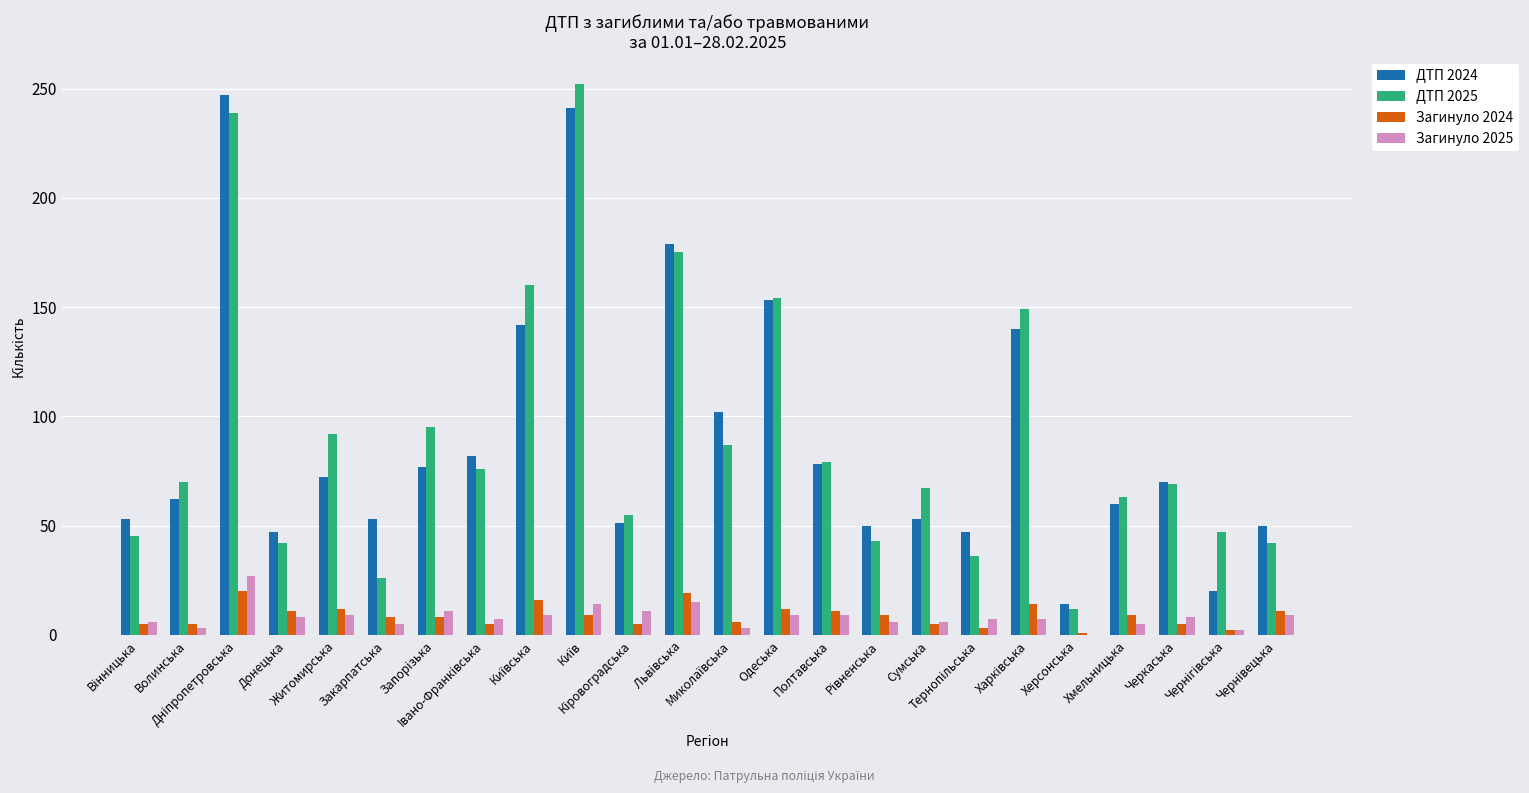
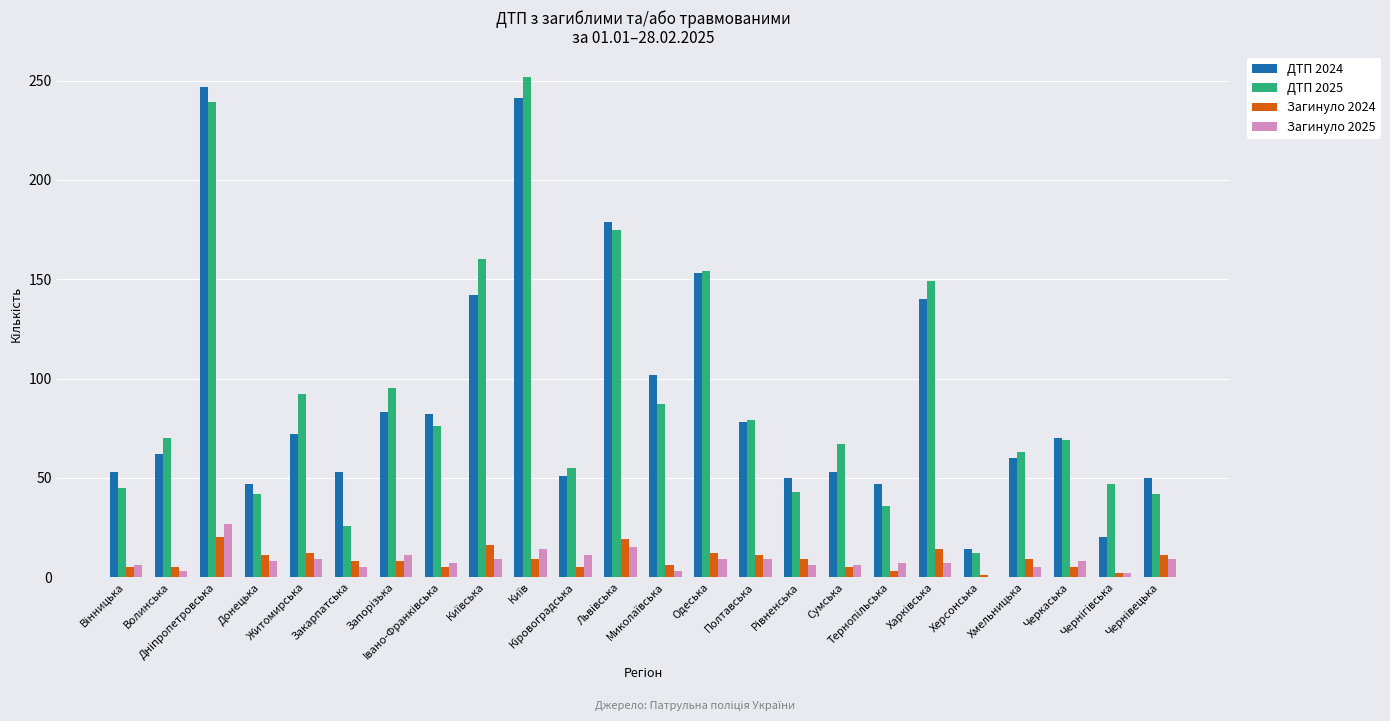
  {
    "ДТП 2024": {
      "Вінницька": 53,
      "Волинська": 62,
      "Дніпропетровська": 247,
      "Донецька": 47,
      "Житомирська": 72,
      "Закарпатська": 53,
-     "Запорізька": 77,
+     "Запорізька": 83,
      "Івано-Франківська": 82,
      "Київська": 142,
      "Київ": 241,
      "Кіровоградська": 51,
      "Львівська": 179,
      "Миколаївська": 102,
      "Одеська": 153,
      "Полтавська": 78,
      "Рівненська": 50,
      "Сумська": 53,
      "Тернопільська": 47,
      "Харківська": 140,
      "Херсонська": 14,
      "Хмельницька": 60,
      "Черкаська": 70,
      "Чернігівська": 20,
      "Чернівецька": 50
    },
    "ДТП 2025": {
      "Вінницька": 45,
      "Волинська": 70,
      "Дніпропетровська": 239,
      "Донецька": 42,
      "Житомирська": 92,
      "Закарпатська": 26,
      "Запорізька": 95,
      "Івано-Франківська": 76,
      "Київська": 160,
      "Київ": 252,
      "Кіровоградська": 55,
      "Львівська": 175,
      "Миколаївська": 87,
      "Одеська": 154,
      "Полтавська": 79,
      "Рівненська": 43,
      "Сумська": 67,
      "Тернопільська": 36,
      "Харківська": 149,
      "Херсонська": 12,
      "Хмельницька": 63,
      "Черкаська": 69,
      "Чернігівська": 47,
      "Чернівецька": 42
    },
    "Загинуло 2024": {
      "Вінницька": 5,
      "Волинська": 5,
      "Дніпропетровська": 20,
      "Донецька": 11,
      "Житомирська": 12,
      "Закарпатська": 8,
      "Запорізька": 8,
      "Івано-Франківська": 5,
      "Київська": 16,
      "Київ": 9,
      "Кіровоградська": 5,
      "Львівська": 19,
      "Миколаївська": 6,
      "Одеська": 12,
      "Полтавська": 11,
      "Рівненська": 9,
      "Сумська": 5,
      "Тернопільська": 3,
      "Харківська": 14,
      "Хмельницька": 9,
      "Черкаська": 5,
      "Чернігівська": 2,
      "Чернівецька": 11
    },
    "Загинуло 2025": {
      "Вінницька": 6,
      "Волинська": 3,
      "Дніпропетровська": 27,
      "Донецька": 8,
      "Житомирська": 9,
      "Закарпатська": 5,
      "Запорізька": 11,
      "Івано-Франківська": 7,
      "Київська": 9,
      "Київ": 14,
      "Кіровоградська": 11,
      "Львівська": 15,
      "Миколаївська": 3,
      "Одеська": 9,
      "Полтавська": 9,
      "Рівненська": 6,
      "Сумська": 6,
      "Тернопільська": 7,
      "Харківська": 7,
      "Херсонська": 0,
      "Хмельницька": 5,
      "Черкаська": 8,
      "Чернігівська": 2,
      "Чернівецька": 9
    }
  }
